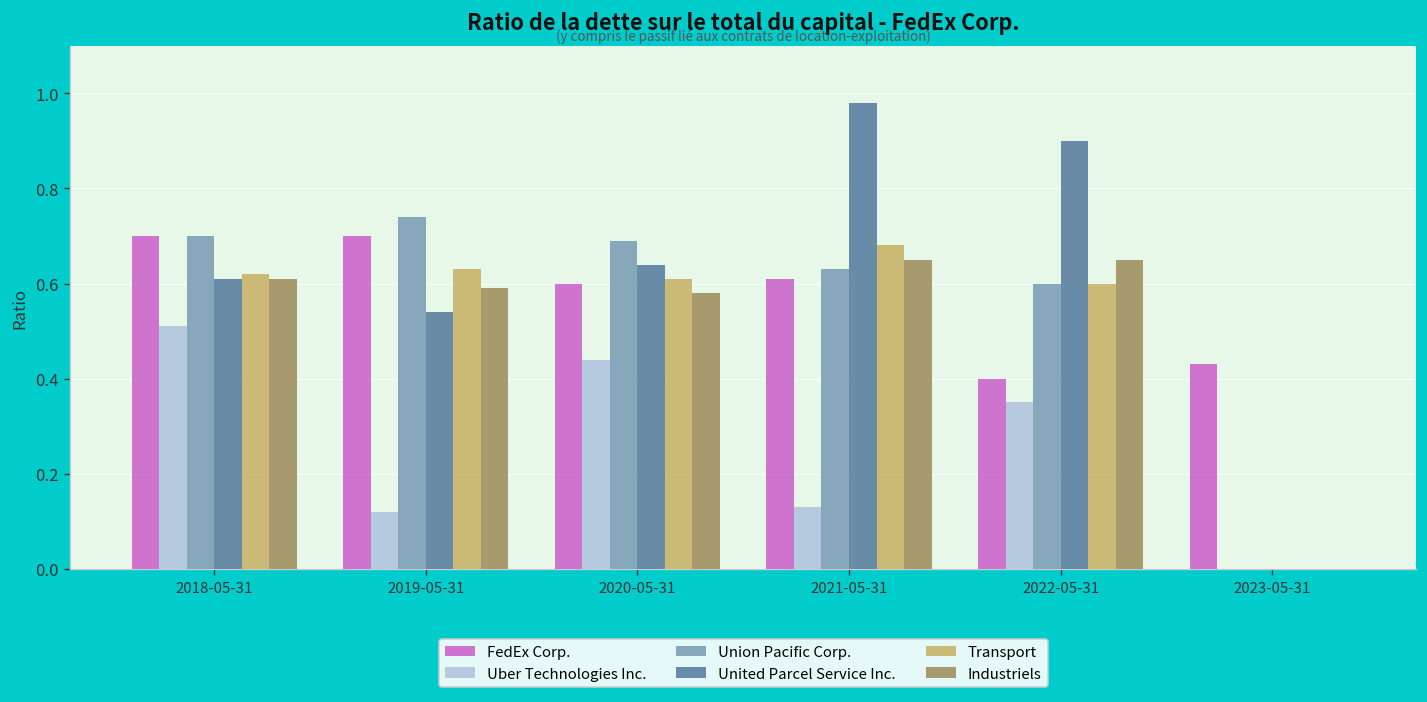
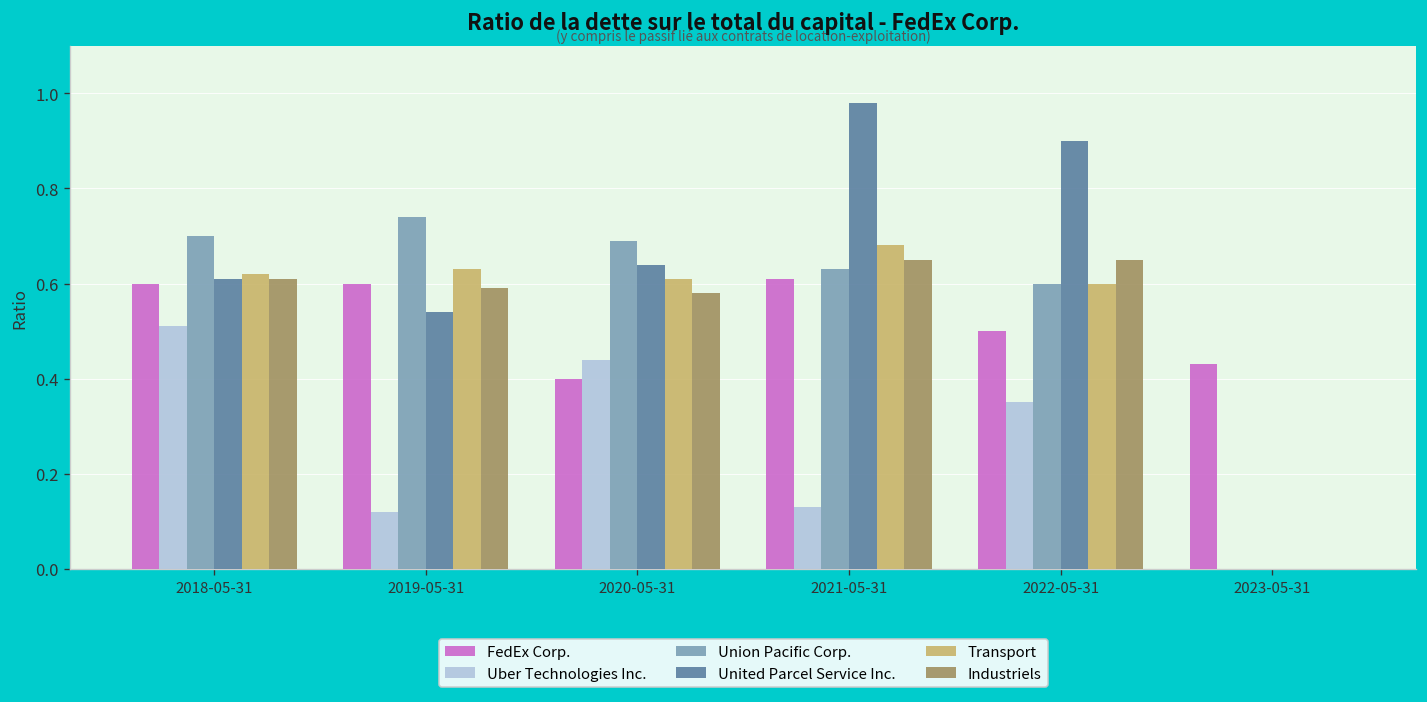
  {
    "FedEx Corp.": {
-     "2018-05-31": 0.7,
-     "2019-05-31": 0.7,
-     "2020-05-31": 0.6,
+     "2018-05-31": 0.6,
+     "2019-05-31": 0.6,
+     "2020-05-31": 0.4,
      "2021-05-31": 0.61,
-     "2022-05-31": 0.4,
+     "2022-05-31": 0.5,
      "2023-05-31": 0.43
    },
    "Uber Technologies Inc.": {
      "2018-05-31": 0.51,
      "2019-05-31": 0.12,
      "2020-05-31": 0.44,
      "2021-05-31": 0.13,
      "2022-05-31": 0.35,
      "2023-05-31": 0.0
    }
  }
